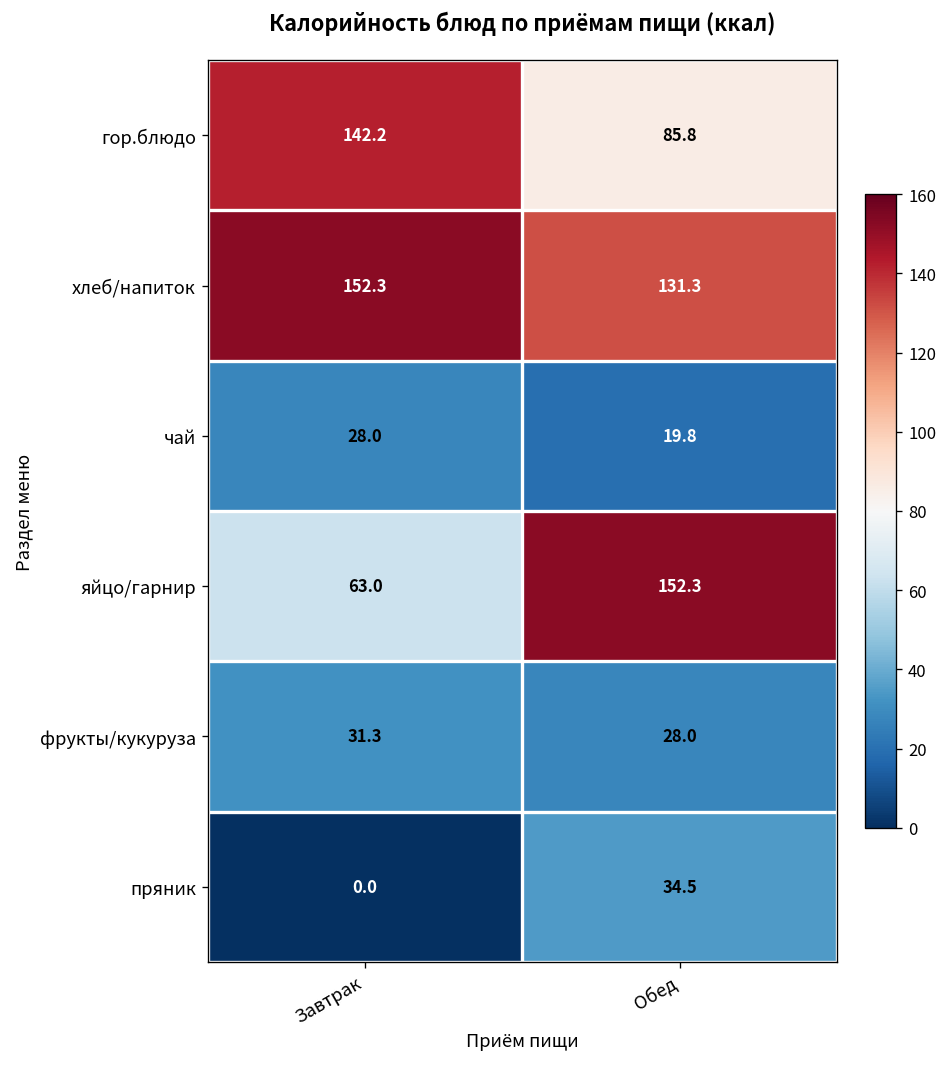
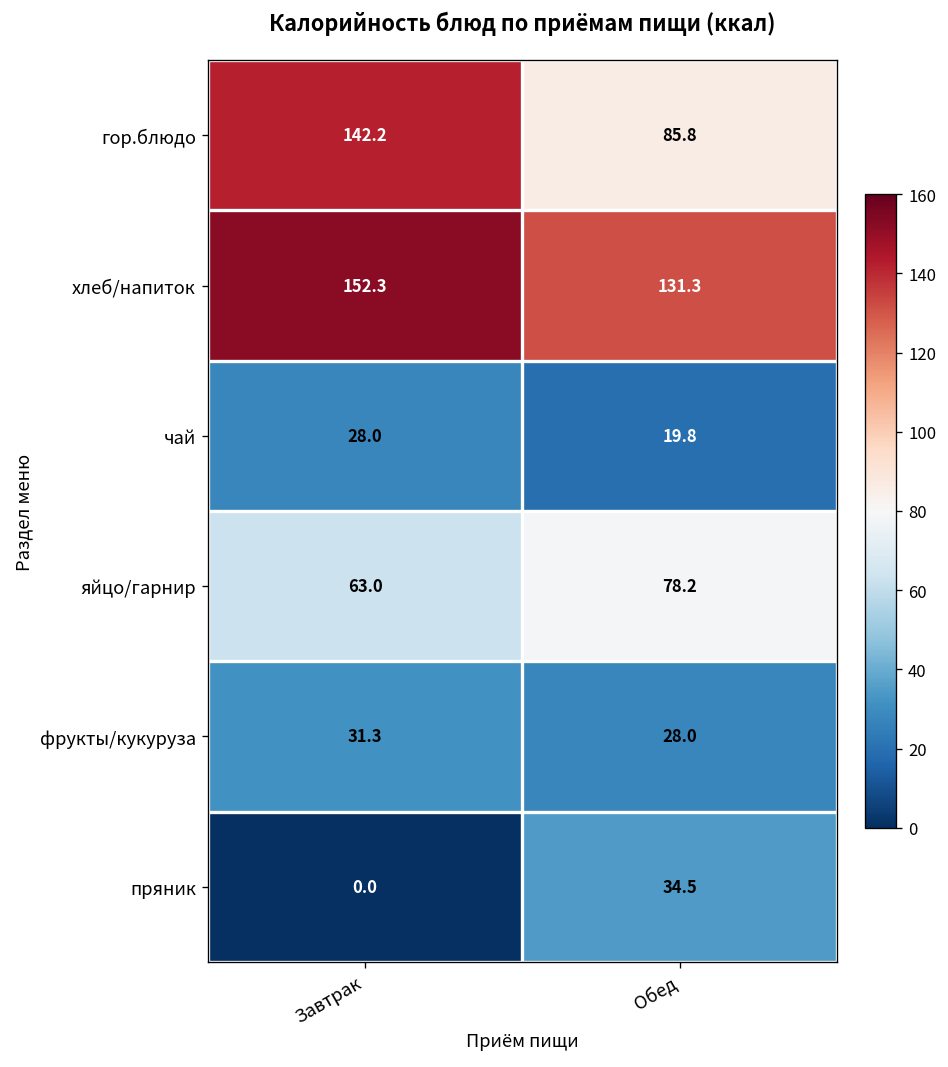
  {
    "гор.блюдо": {
      "Завтрак": 142.2,
      "Обед": 85.8
    },
    "хлеб/напиток": {
      "Завтрак": 152.3,
      "Обед": 131.3
    },
    "чай": {
      "Завтрак": 28.0,
      "Обед": 19.8
    },
    "яйцо/гарнир": {
      "Завтрак": 63.0,
-     "Обед": 152.3
+     "Обед": 78.2
    },
    "фрукты/кукуруза": {
      "Завтрак": 31.3,
      "Обед": 28.0
    },
    "пряник": {
      "Завтрак": 0.0,
      "Обед": 34.5
    }
  }
